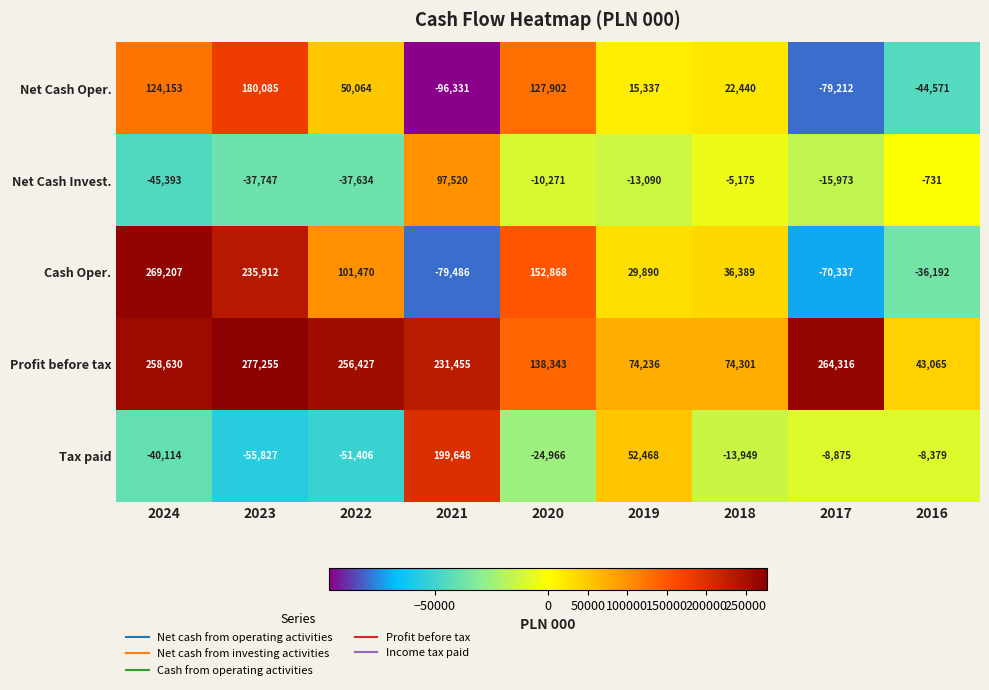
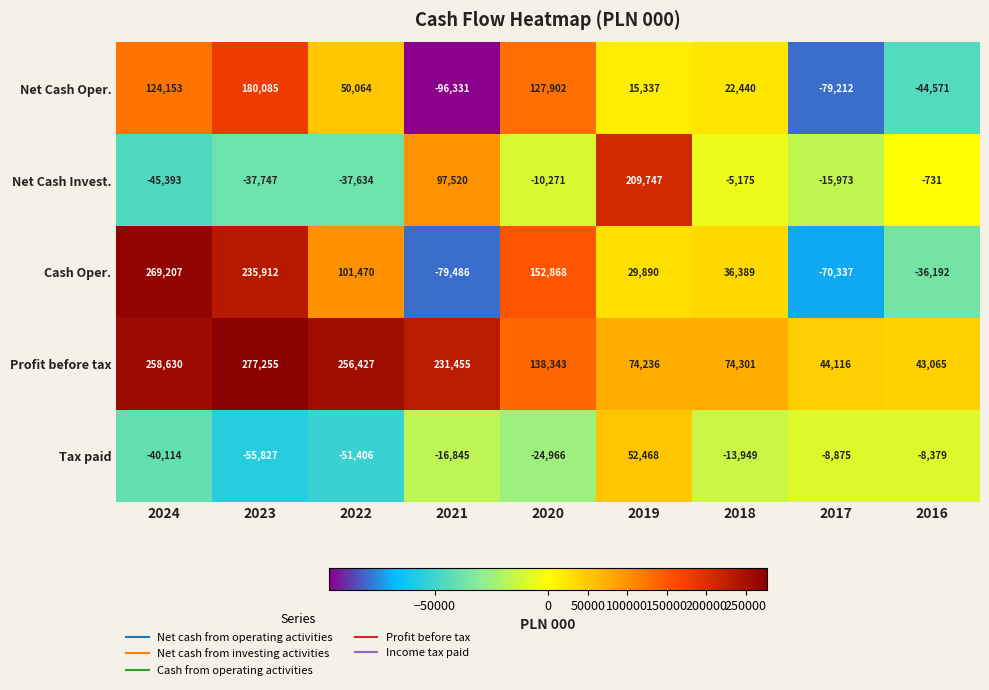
  {
    "Net Cash Oper.": {
      "2024": "124,153",
      "2023": "180,085",
      "2022": "50,064",
      "2021": "-96,331",
      "2020": "127,902",
      "2019": "15,337",
      "2018": "22,440",
      "2017": "-79,212",
      "2016": "-44,571"
    },
    "Net Cash Invest.": {
      "2024": "-45,393",
      "2023": "-37,747",
      "2022": "-37,634",
      "2021": "97,520",
      "2020": "-10,271",
-     "2019": "-13,090",
+     "2019": "209,747",
      "2018": "-5,175",
      "2017": "-15,973",
      "2016": "-731"
    },
    "Cash Oper.": {
      "2024": "269,207",
      "2023": "235,912",
      "2022": "101,470",
      "2021": "-79,486",
      "2020": "152,868",
      "2019": "29,890",
      "2018": "36,389",
      "2017": "-70,337",
      "2016": "-36,192"
    },
    "Profit before tax": {
      "2024": "258,630",
      "2023": "277,255",
      "2022": "256,427",
      "2021": "231,455",
      "2020": "138,343",
      "2019": "74,236",
      "2018": "74,301",
-     "2017": "264,316",
+     "2017": "44,116",
      "2016": "43,065"
    },
    "Tax paid": {
      "2024": "-40,114",
      "2023": "-55,827",
      "2022": "-51,406",
-     "2021": "199,648",
+     "2021": "-16,845",
      "2020": "-24,966",
      "2019": "52,468",
      "2018": "-13,949",
      "2017": "-8,875",
      "2016": "-8,379"
    }
  }
